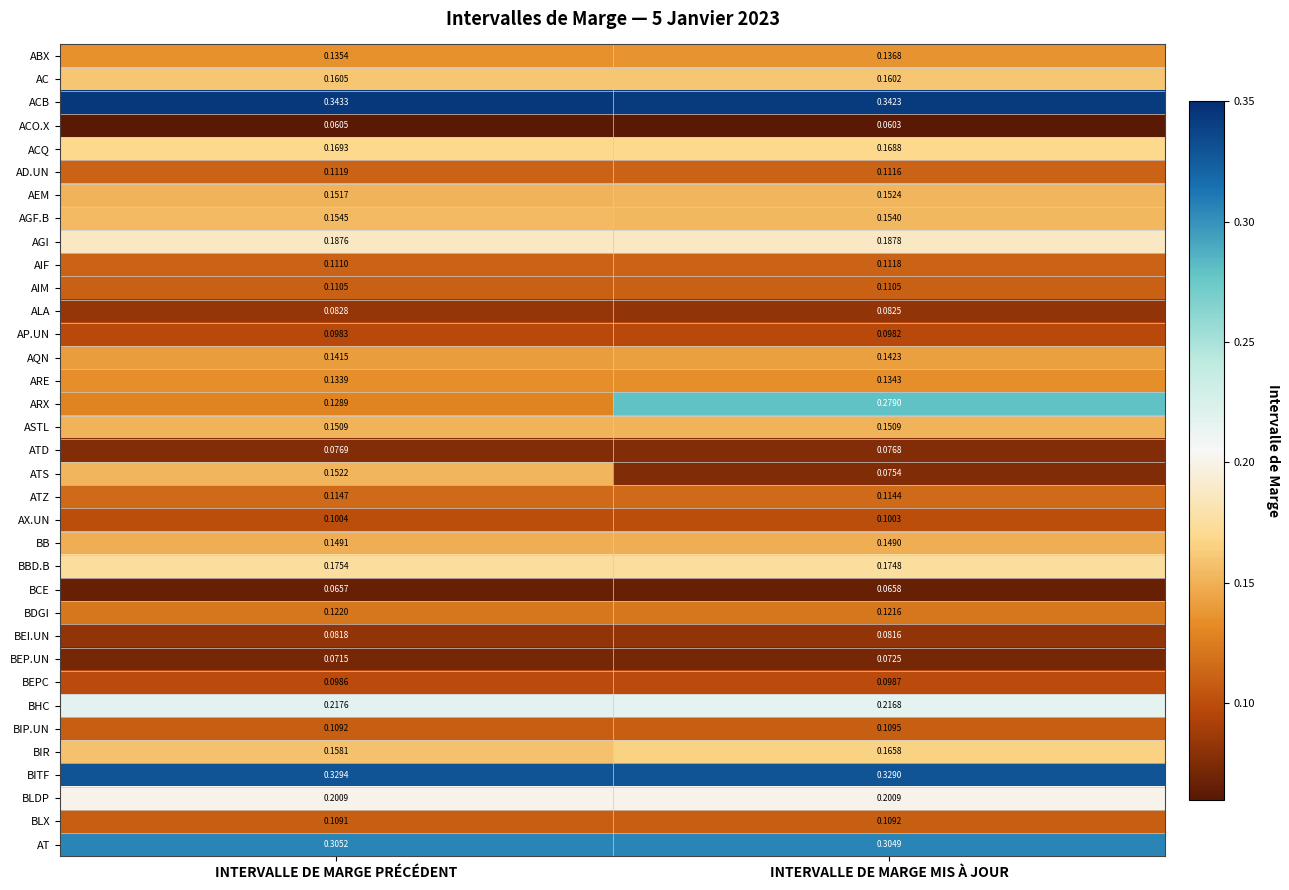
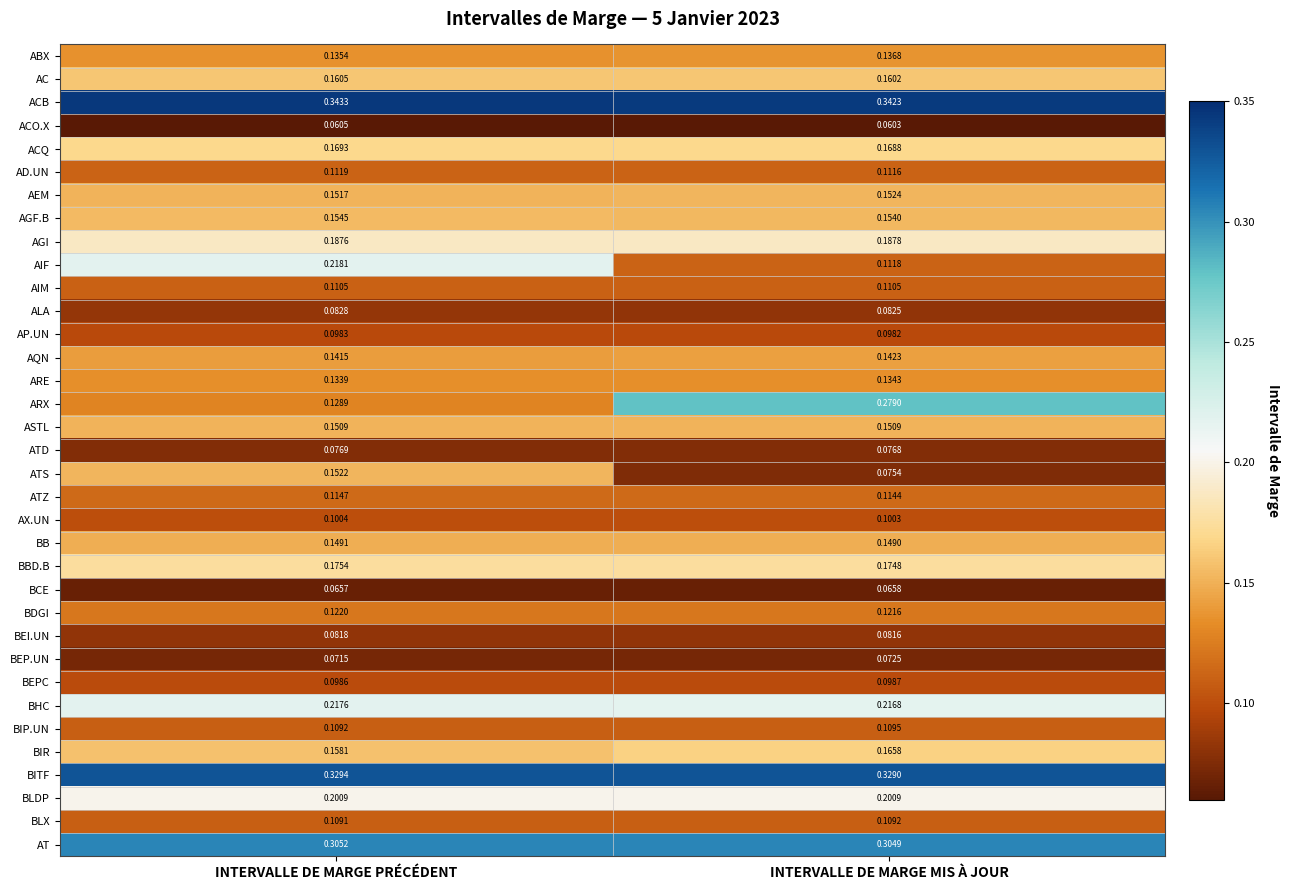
  {
    "ABX": {
      "INTERVALLE DE MARGE PRÉCÉDENT": 0.1354,
      "INTERVALLE DE MARGE MIS À JOUR": 0.1368
    },
    "AC": {
      "INTERVALLE DE MARGE PRÉCÉDENT": 0.1605,
      "INTERVALLE DE MARGE MIS À JOUR": 0.1602
    },
    "ACB": {
      "INTERVALLE DE MARGE PRÉCÉDENT": 0.3433,
      "INTERVALLE DE MARGE MIS À JOUR": 0.3423
    },
    "ACO.X": {
      "INTERVALLE DE MARGE PRÉCÉDENT": 0.0605,
      "INTERVALLE DE MARGE MIS À JOUR": 0.0603
    },
    "ACQ": {
      "INTERVALLE DE MARGE PRÉCÉDENT": 0.1693,
      "INTERVALLE DE MARGE MIS À JOUR": 0.1688
    },
    "AD.UN": {
      "INTERVALLE DE MARGE PRÉCÉDENT": 0.1119,
      "INTERVALLE DE MARGE MIS À JOUR": 0.1116
    },
    "AEM": {
      "INTERVALLE DE MARGE PRÉCÉDENT": 0.1517,
      "INTERVALLE DE MARGE MIS À JOUR": 0.1524
    },
    "AGF.B": {
      "INTERVALLE DE MARGE PRÉCÉDENT": 0.1545,
      "INTERVALLE DE MARGE MIS À JOUR": 0.1540
    },
    "AGI": {
      "INTERVALLE DE MARGE PRÉCÉDENT": 0.1876,
      "INTERVALLE DE MARGE MIS À JOUR": 0.1878
    },
    "AIF": {
-     "INTERVALLE DE MARGE PRÉCÉDENT": 0.1110,
+     "INTERVALLE DE MARGE PRÉCÉDENT": 0.2181,
      "INTERVALLE DE MARGE MIS À JOUR": 0.1118
    },
    "AIM": {
      "INTERVALLE DE MARGE PRÉCÉDENT": 0.1105,
      "INTERVALLE DE MARGE MIS À JOUR": 0.1105
    },
    "ALA": {
      "INTERVALLE DE MARGE PRÉCÉDENT": 0.0828,
      "INTERVALLE DE MARGE MIS À JOUR": 0.0825
    },
    "AP.UN": {
      "INTERVALLE DE MARGE PRÉCÉDENT": 0.0983,
      "INTERVALLE DE MARGE MIS À JOUR": 0.0982
    },
    "AQN": {
      "INTERVALLE DE MARGE PRÉCÉDENT": 0.1415,
      "INTERVALLE DE MARGE MIS À JOUR": 0.1423
    },
    "ARE": {
      "INTERVALLE DE MARGE PRÉCÉDENT": 0.1339,
      "INTERVALLE DE MARGE MIS À JOUR": 0.1343
    },
    "ARX": {
      "INTERVALLE DE MARGE PRÉCÉDENT": 0.1289,
      "INTERVALLE DE MARGE MIS À JOUR": 0.2790
    },
    "ASTL": {
      "INTERVALLE DE MARGE PRÉCÉDENT": 0.1509,
      "INTERVALLE DE MARGE MIS À JOUR": 0.1509
    },
    "ATD": {
      "INTERVALLE DE MARGE PRÉCÉDENT": 0.0769,
      "INTERVALLE DE MARGE MIS À JOUR": 0.0768
    },
    "ATS": {
      "INTERVALLE DE MARGE PRÉCÉDENT": 0.1522,
      "INTERVALLE DE MARGE MIS À JOUR": 0.0754
    },
    "ATZ": {
      "INTERVALLE DE MARGE PRÉCÉDENT": 0.1147,
      "INTERVALLE DE MARGE MIS À JOUR": 0.1144
    },
    "AX.UN": {
      "INTERVALLE DE MARGE PRÉCÉDENT": 0.1004,
      "INTERVALLE DE MARGE MIS À JOUR": 0.1003
    },
    "BB": {
      "INTERVALLE DE MARGE PRÉCÉDENT": 0.1491,
      "INTERVALLE DE MARGE MIS À JOUR": 0.1490
    },
    "BBD.B": {
      "INTERVALLE DE MARGE PRÉCÉDENT": 0.1754,
      "INTERVALLE DE MARGE MIS À JOUR": 0.1748
    },
    "BCE": {
      "INTERVALLE DE MARGE PRÉCÉDENT": 0.0657,
      "INTERVALLE DE MARGE MIS À JOUR": 0.0658
    },
    "BDGI": {
      "INTERVALLE DE MARGE PRÉCÉDENT": 0.1220,
      "INTERVALLE DE MARGE MIS À JOUR": 0.1216
    },
    "BEI.UN": {
      "INTERVALLE DE MARGE PRÉCÉDENT": 0.0818,
      "INTERVALLE DE MARGE MIS À JOUR": 0.0816
    },
    "BEP.UN": {
      "INTERVALLE DE MARGE PRÉCÉDENT": 0.0715,
      "INTERVALLE DE MARGE MIS À JOUR": 0.0725
    },
    "BEPC": {
      "INTERVALLE DE MARGE PRÉCÉDENT": 0.0986,
      "INTERVALLE DE MARGE MIS À JOUR": 0.0987
    },
    "BHC": {
      "INTERVALLE DE MARGE PRÉCÉDENT": 0.2176,
      "INTERVALLE DE MARGE MIS À JOUR": 0.2168
    },
    "BIP.UN": {
      "INTERVALLE DE MARGE PRÉCÉDENT": 0.1092,
      "INTERVALLE DE MARGE MIS À JOUR": 0.1095
    },
    "BIR": {
      "INTERVALLE DE MARGE PRÉCÉDENT": 0.1581,
      "INTERVALLE DE MARGE MIS À JOUR": 0.1658
    },
    "BITF": {
      "INTERVALLE DE MARGE PRÉCÉDENT": 0.3294,
      "INTERVALLE DE MARGE MIS À JOUR": 0.3290
    },
    "BLDP": {
      "INTERVALLE DE MARGE PRÉCÉDENT": 0.2009,
      "INTERVALLE DE MARGE MIS À JOUR": 0.2009
    },
    "BLX": {
      "INTERVALLE DE MARGE PRÉCÉDENT": 0.1091,
      "INTERVALLE DE MARGE MIS À JOUR": 0.1092
    },
    "AT": {
      "INTERVALLE DE MARGE PRÉCÉDENT": 0.3052,
      "INTERVALLE DE MARGE MIS À JOUR": 0.3049
    }
  }
